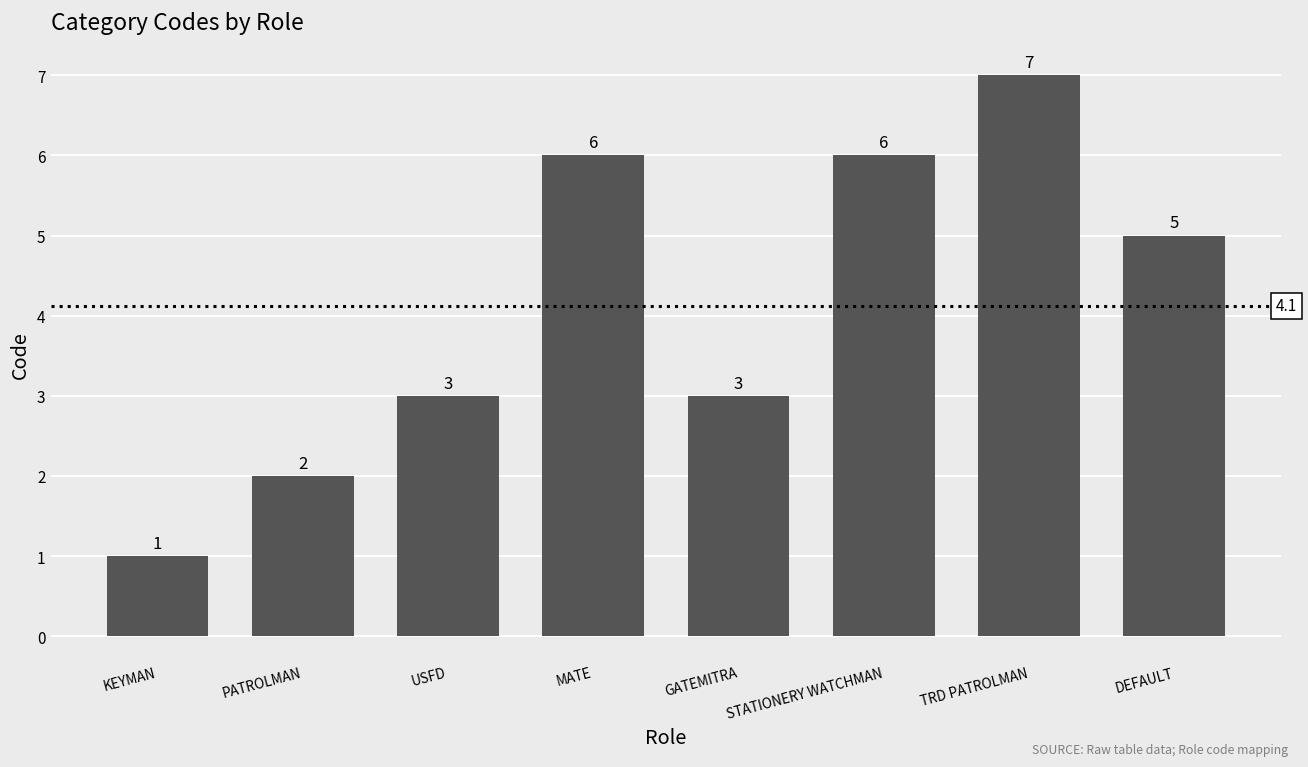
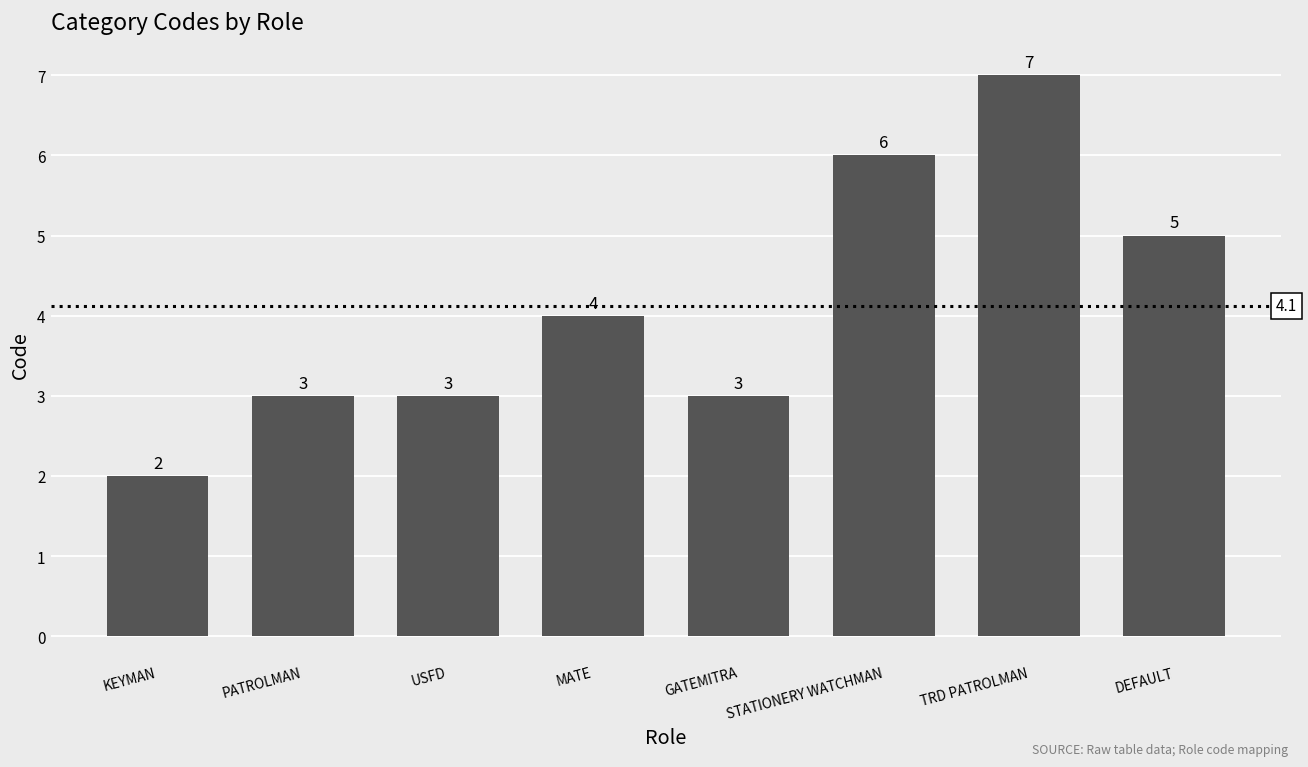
  {
-   "KEYMAN": 1,
-   "PATROLMAN": 2,
+   "KEYMAN": 2,
+   "PATROLMAN": 3,
    "USFD": 3,
-   "MATE": 6,
+   "MATE": 4,
    "GATEMITRA": 3,
    "STATIONERY WATCHMAN": 6,
    "TRD PATROLMAN": 7,
    "DEFAULT": 5
  }
